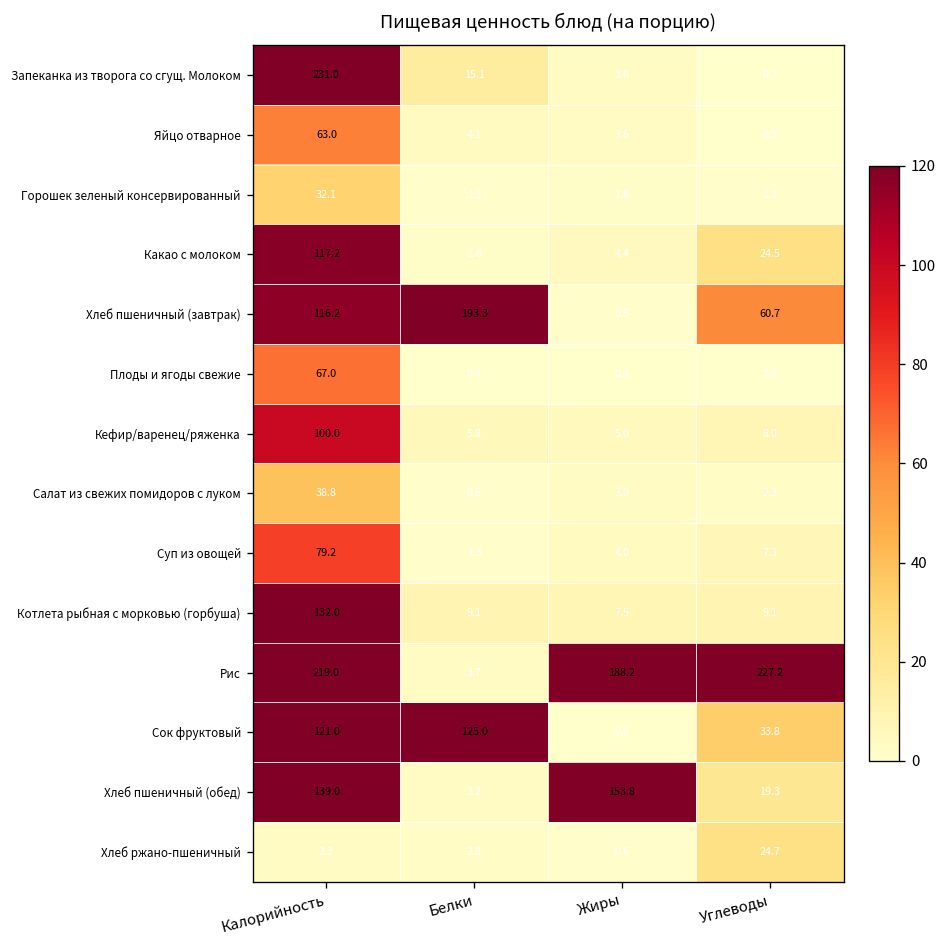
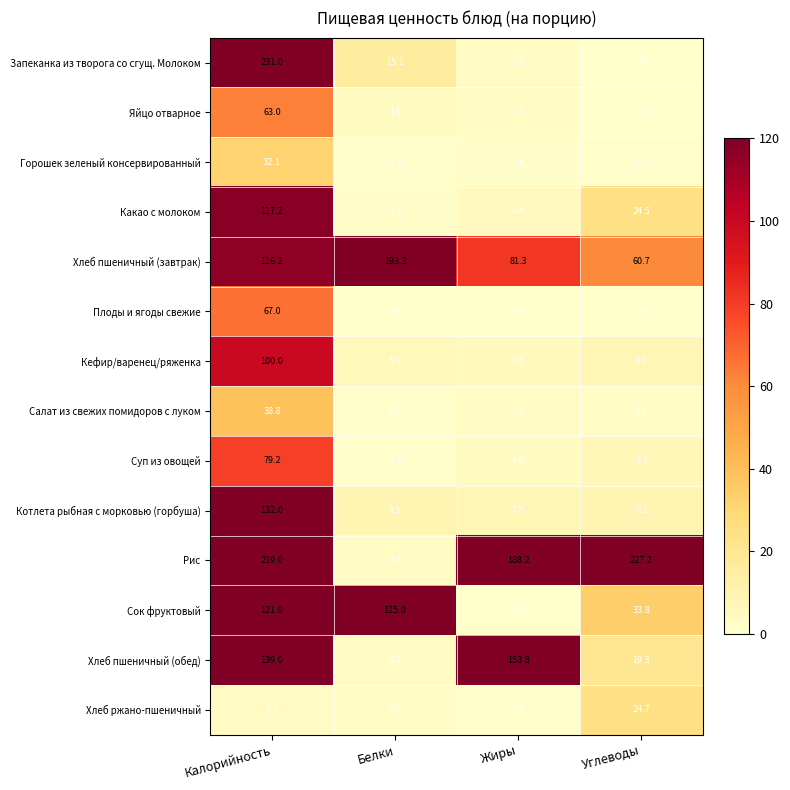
  {
    "Запеканка из творога со сгущ. Молоком": {
      "Калорийность": 231.0,
      "Белки": 15.1,
      "Жиры": 3.6,
      "Углеводы": 0.3
    },
    "Яйцо отварное": {
      "Калорийность": 63.0,
      "Белки": 4.1,
      "Жиры": 3.6,
      "Углеводы": 0.3
    },
    "Горошек зеленый консервированный": {
      "Калорийность": 32.1,
      "Белки": 1.3,
      "Жиры": 1.6,
      "Углеводы": 1.3
    },
    "Какао с молоком": {
      "Калорийность": 117.2,
      "Белки": 1.6,
      "Жиры": 4.4,
      "Углеводы": 24.5
    },
    "Хлеб пшеничный (завтрак)": {
      "Калорийность": 116.2,
      "Белки": 193.3,
-     "Жиры": 0.5,
+     "Жиры": 81.3,
      "Углеводы": 60.7
    },
    "Плоды и ягоды свежие": {
      "Калорийность": 67.0,
      "Белки": 0.4,
      "Жиры": 0.4,
      "Углеводы": 0.4
    },
    "Кефир/варенец/ряженка": {
      "Калорийность": 100.0,
      "Белки": 5.8,
      "Жиры": 5.0,
      "Углеводы": 8.0
    },
    "Салат из свежих помидоров с луком": {
      "Калорийность": 38.8,
      "Белки": 0.6,
      "Жиры": 3.0,
      "Углеводы": 2.2
    },
    "Суп из овощей": {
      "Калорийность": 79.2,
      "Белки": 1.3,
      "Жиры": 4.0,
      "Углеводы": 7.3
    },
    "Котлета рыбная с морковью (горбуша)": {
      "Калорийность": 132.0,
      "Белки": 9.1,
      "Жиры": 7.5,
      "Углеводы": 9.1
    },
    "Рис": {
      "Калорийность": 219.0,
      "Белки": 3.7,
      "Жиры": 188.2,
      "Углеводы": 227.2
    },
    "Сок фруктовый": {
      "Калорийность": 121.0,
      "Белки": 125.0,
      "Жиры": 0.0,
      "Углеводы": 33.8
    },
    "Хлеб пшеничный (обед)": {
      "Калорийность": 139.0,
      "Белки": 3.2,
      "Жиры": 153.8,
      "Углеводы": 19.3
    },
    "Хлеб ржано-пшеничный": {
      "Калорийность": 3.3,
      "Белки": 2.8,
      "Жиры": 0.6,
      "Углеводы": 24.7
    }
  }
